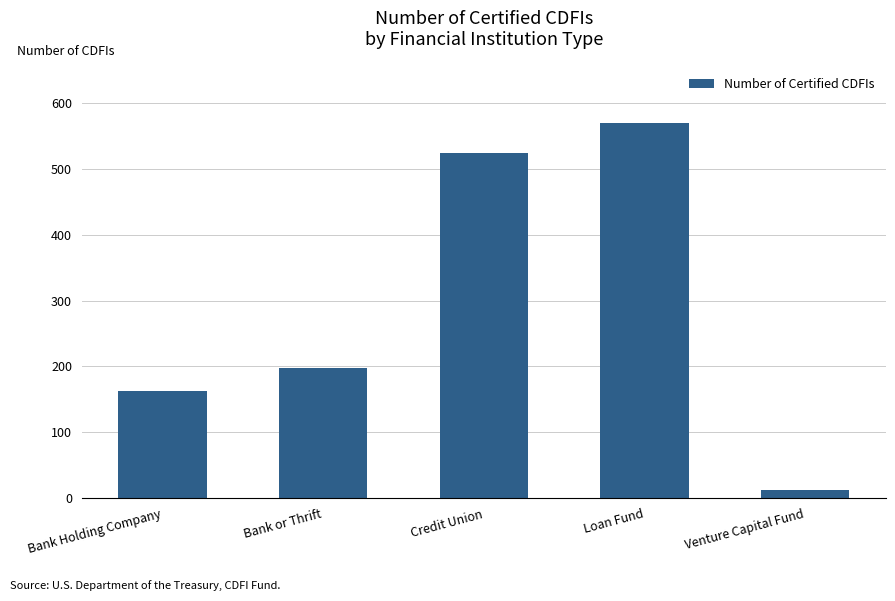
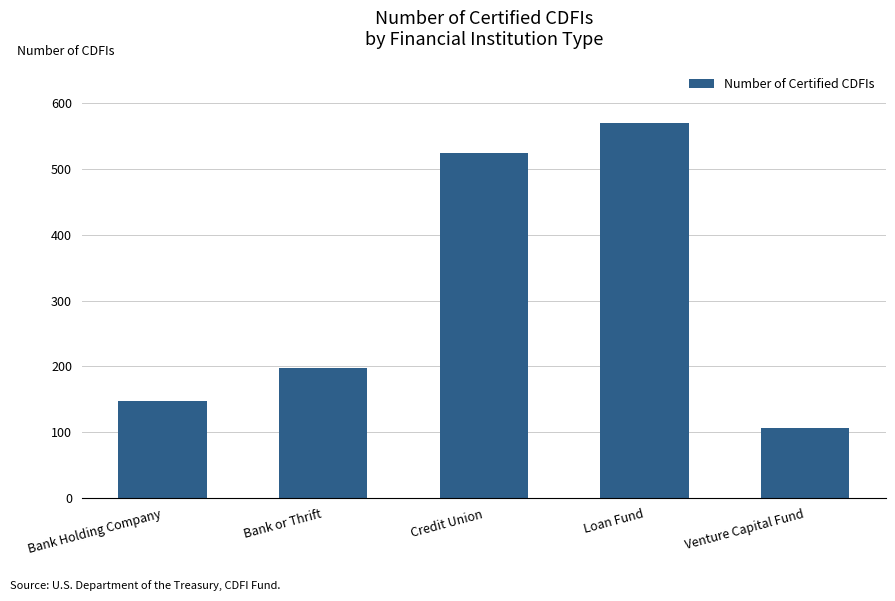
  {
-   "Bank Holding Company": 160,
+   "Bank Holding Company": 150,
    "Bank or Thrift": 200,
    "Credit Union": 520,
    "Loan Fund": 570,
-   "Venture Capital Fund": 10
+   "Venture Capital Fund": 110
  }
